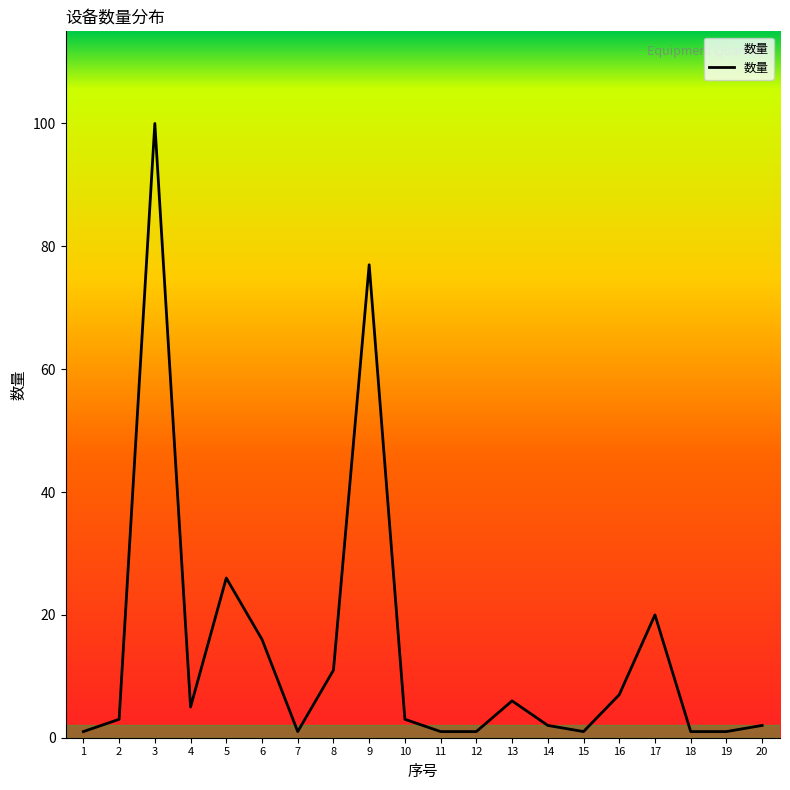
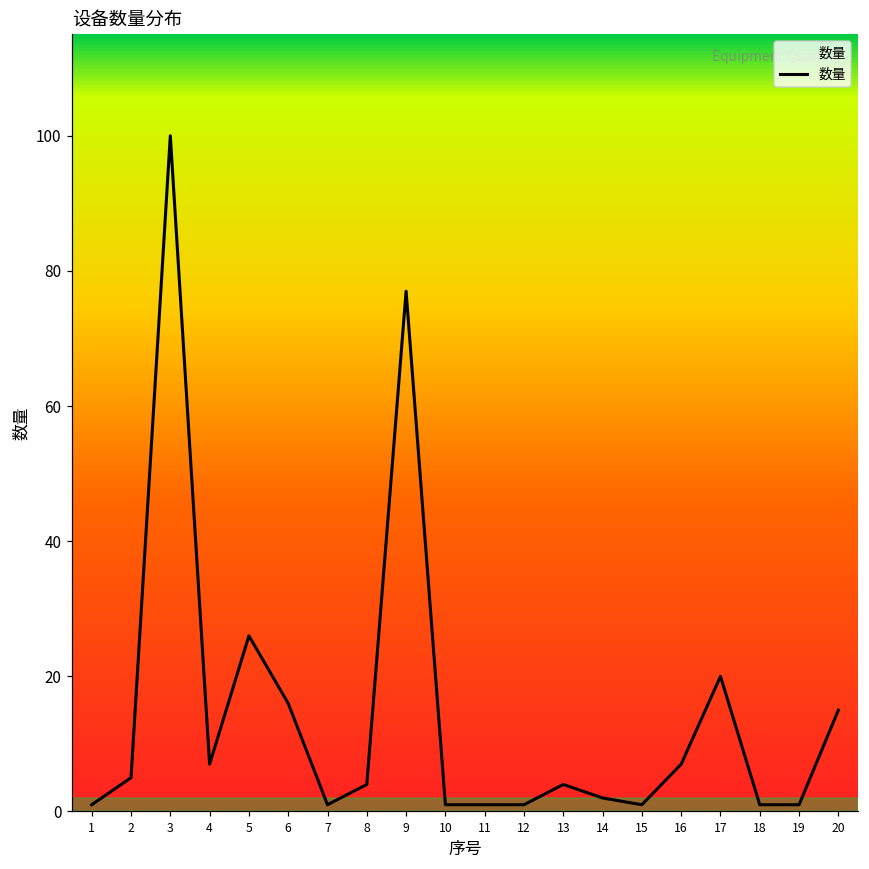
  {
    "1": 1,
-   "2": 3,
+   "2": 5,
    "3": 100,
-   "4": 5,
+   "4": 7,
    "5": 26,
    "6": 16,
    "7": 1,
-   "8": 11,
+   "8": 4,
    "9": 77,
-   "10": 3,
+   "10": 1,
    "11": 1,
    "12": 1,
-   "13": 6,
+   "13": 4,
    "14": 2,
    "15": 1,
    "16": 7,
    "17": 20,
    "18": 1,
    "19": 1,
-   "20": 2
+   "20": 15
  }
